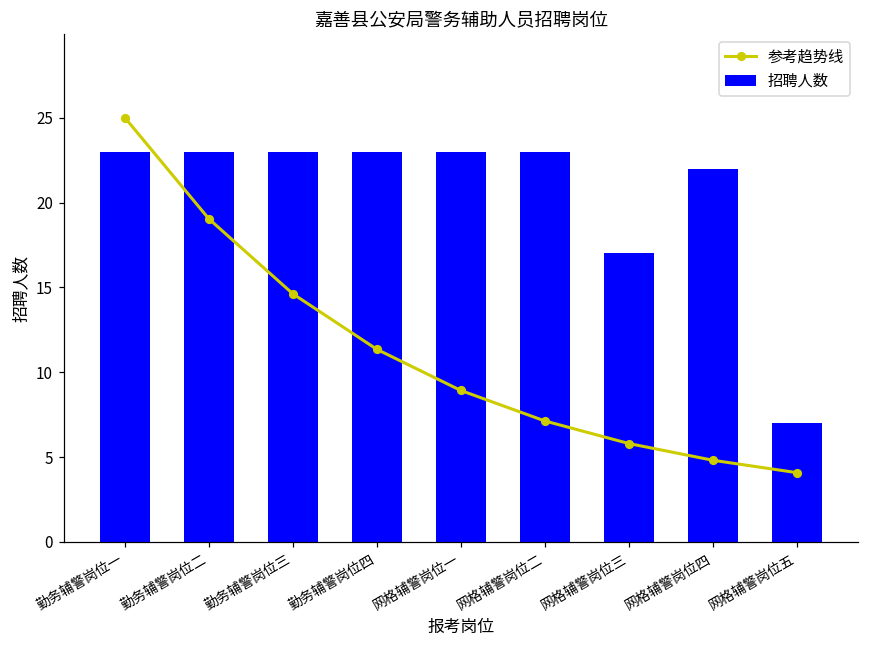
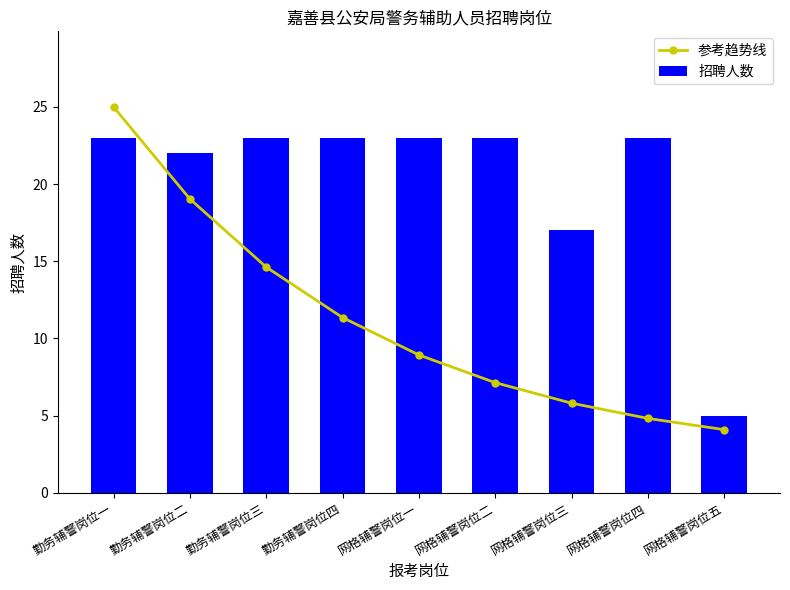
  {
    "参考趋势线": {
      "勤务辅警岗位一": 25,
      "勤务辅警岗位二": 19,
      "勤务辅警岗位三": 14.6,
      "勤务辅警岗位四": 11.4,
      "网格辅警岗位一": 9,
      "网格辅警岗位二": 7,
      "网格辅警岗位三": 5.8,
      "网格辅警岗位四": 4.8,
      "网格辅警岗位五": 4
    },
    "招聘人数": {
      "勤务辅警岗位一": 23,
-     "勤务辅警岗位二": 23,
+     "勤务辅警岗位二": 22,
      "勤务辅警岗位三": 23,
      "勤务辅警岗位四": 23,
      "网格辅警岗位一": 23,
      "网格辅警岗位二": 23,
      "网格辅警岗位三": 17,
-     "网格辅警岗位四": 22,
-     "网格辅警岗位五": 7
+     "网格辅警岗位四": 23,
+     "网格辅警岗位五": 5
    }
  }
